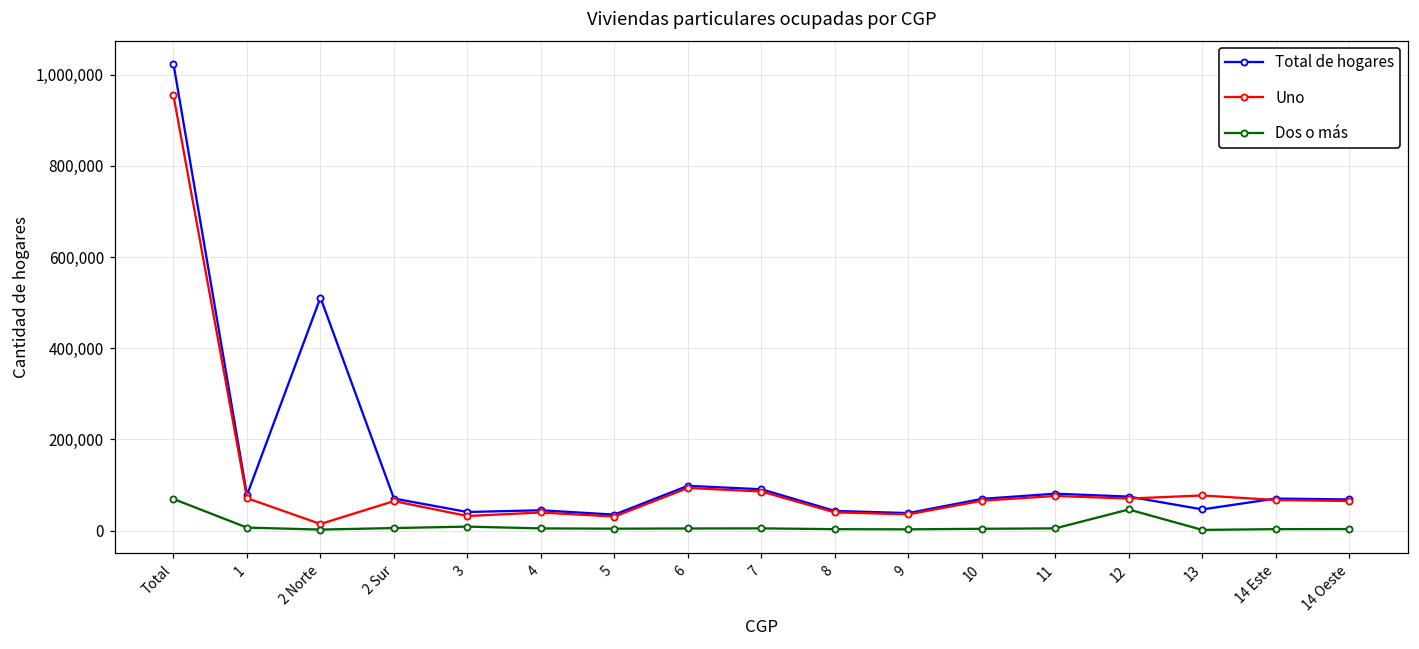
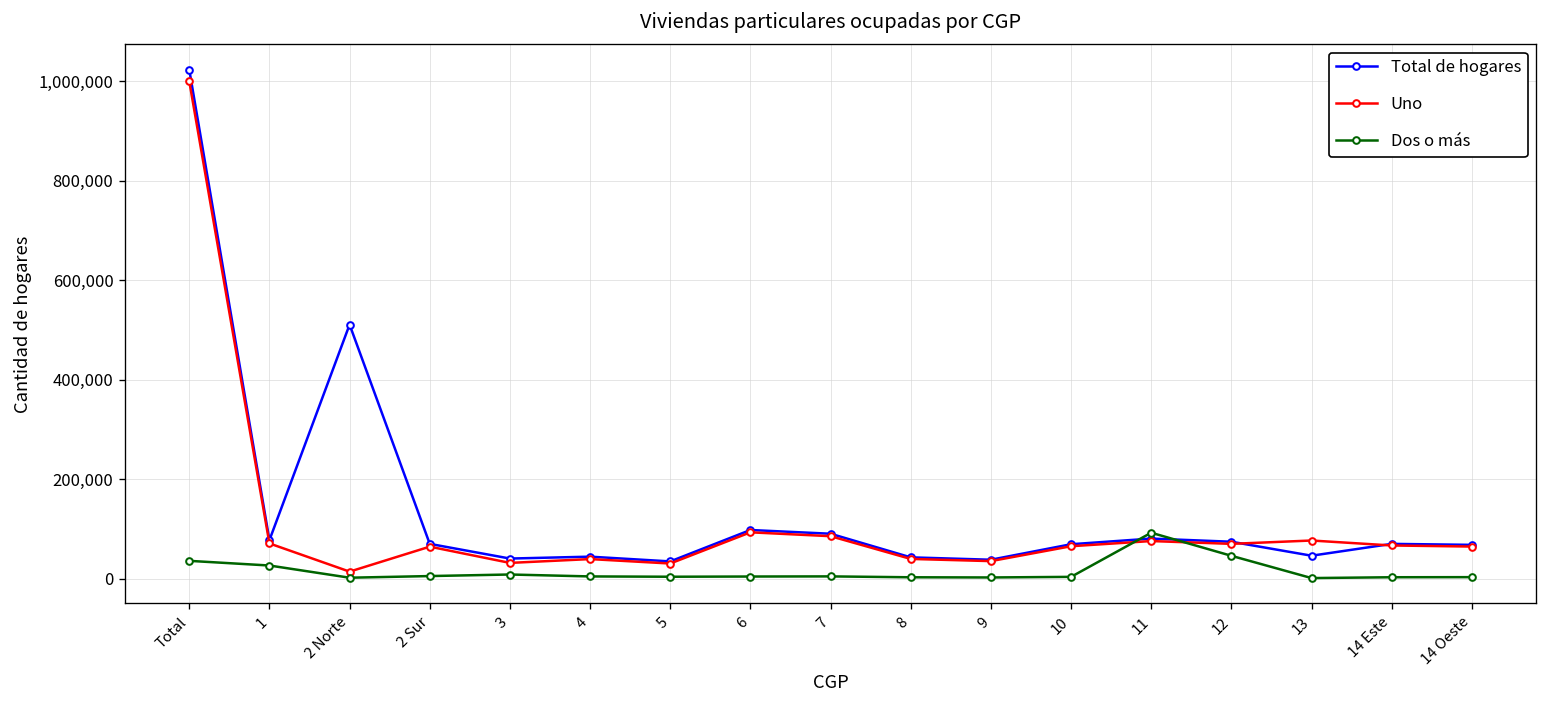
  {
    "Total de hogares": {
      "Total": "1,020,000",
      "1": "80,000",
      "2 Norte": "510,000",
      "3": "40,000",
      "13": "50,000"
    },
    "Uno": {
-     "Total": "950,000",
+     "Total": "1,000,000",
      "1": "70,000",
      "2 Norte": "10,000",
      "3": "30,000",
      "13": "80,000"
    },
    "Dos o más": {
-     "Total": "70,000",
-     "1": "10,000",
+     "Total": "40,000",
+     "1": "30,000",
      "2 Norte": "0",
      "2 Sur": "10,000",
      "3": "10,000",
      "4": "0",
      "5": "0",
      "6": "0",
      "7": "0",
      "8": "0",
      "9": "0",
      "10": "0",
-     "11": "0",
+     "11": "90,000",
      "12": "50,000",
      "13": "0",
      "14 Este": "0",
      "14 Oeste": "0"
    }
  }
